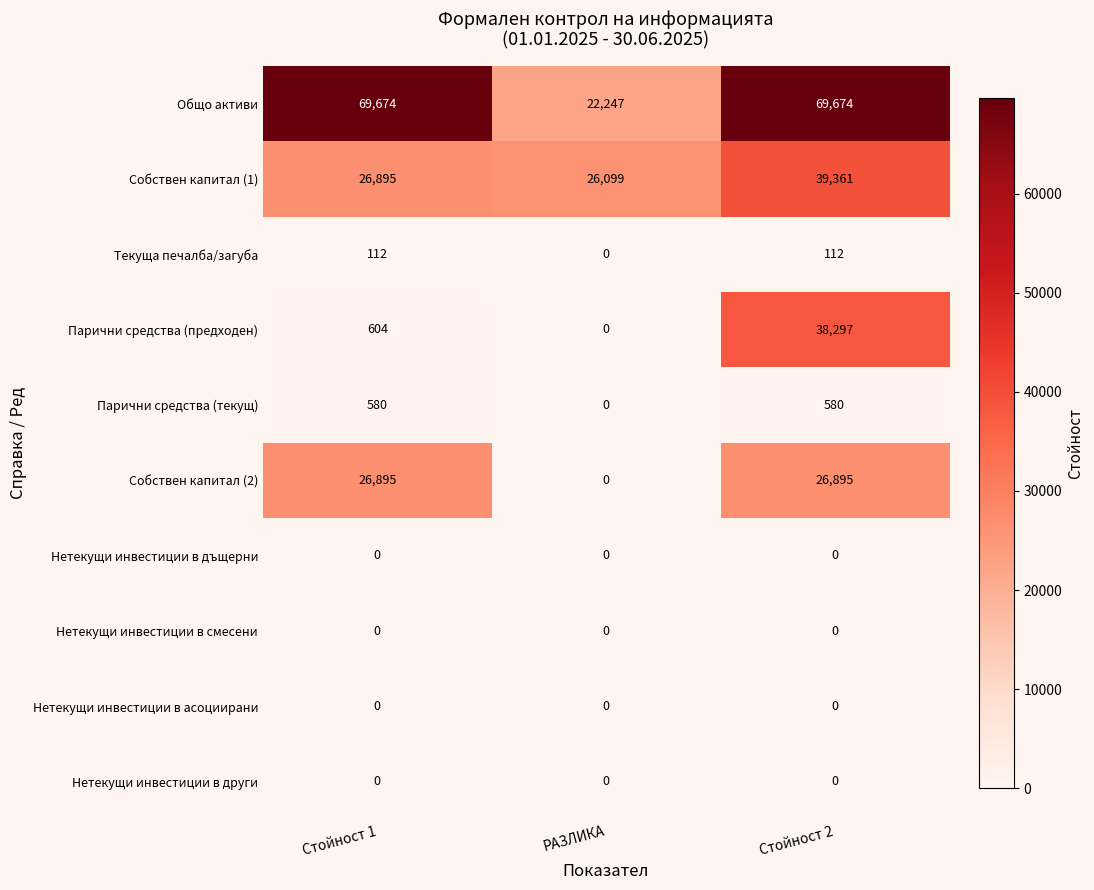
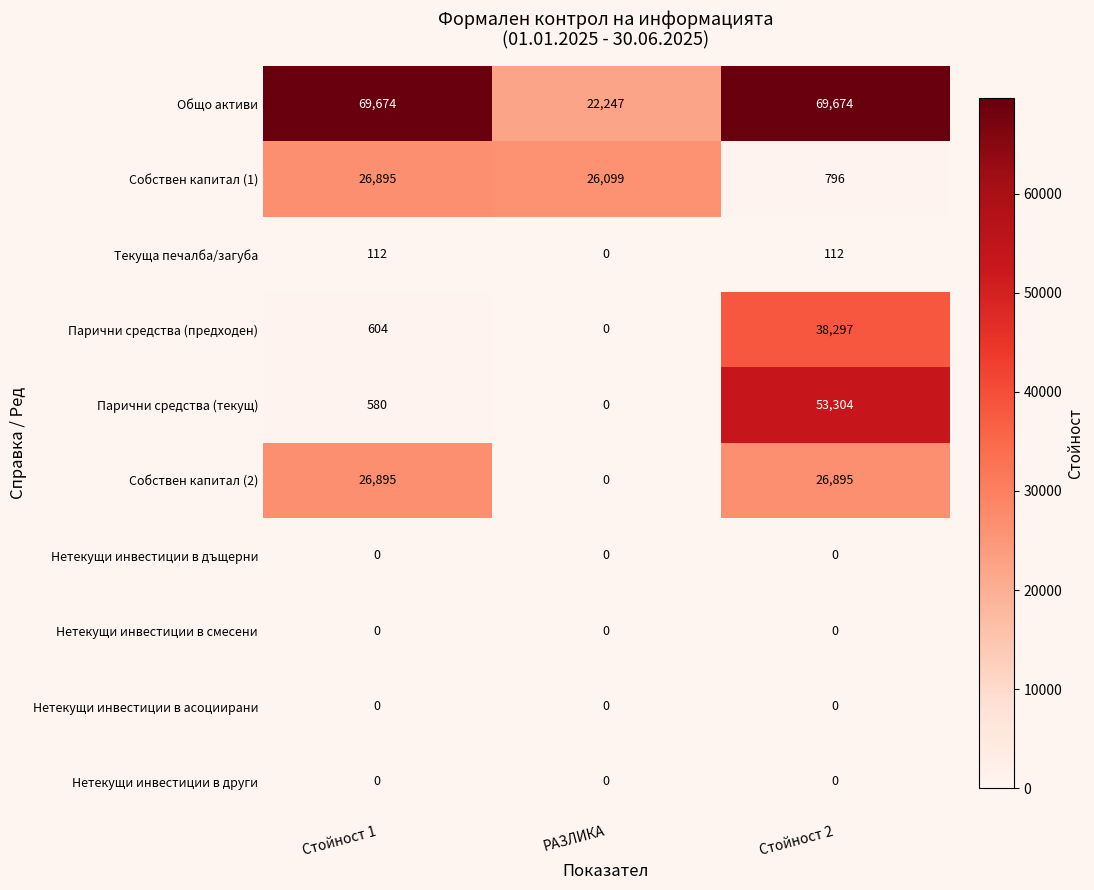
  {
    "Общо активи": {
      "Стойност 1": "69,674",
      "РАЗЛИКА": "22,247",
      "Стойност 2": "69,674"
    },
    "Собствен капитал (1)": {
      "Стойност 1": "26,895",
      "РАЗЛИКА": "26,099",
-     "Стойност 2": "39,361"
+     "Стойност 2": "796"
    },
    "Текуща печалба/загуба": {
      "Стойност 1": "112",
      "РАЗЛИКА": "0",
      "Стойност 2": "112"
    },
    "Парични средства (предходен)": {
      "Стойност 1": "604",
      "РАЗЛИКА": "0",
      "Стойност 2": "38,297"
    },
    "Парични средства (текущ)": {
      "Стойност 1": "580",
      "РАЗЛИКА": "0",
-     "Стойност 2": "580"
+     "Стойност 2": "53,304"
    },
    "Собствен капитал (2)": {
      "Стойност 1": "26,895",
      "РАЗЛИКА": "0",
      "Стойност 2": "26,895"
    },
    "Нетекущи инвестиции в дъщерни": {
      "Стойност 1": "0",
      "РАЗЛИКА": "0",
      "Стойност 2": "0"
    },
    "Нетекущи инвестиции в смесени": {
      "Стойност 1": "0",
      "РАЗЛИКА": "0",
      "Стойност 2": "0"
    },
    "Нетекущи инвестиции в асоциирани": {
      "Стойност 1": "0",
      "РАЗЛИКА": "0",
      "Стойност 2": "0"
    },
    "Нетекущи инвестиции в други": {
      "Стойност 1": "0",
      "РАЗЛИКА": "0",
      "Стойност 2": "0"
    }
  }
